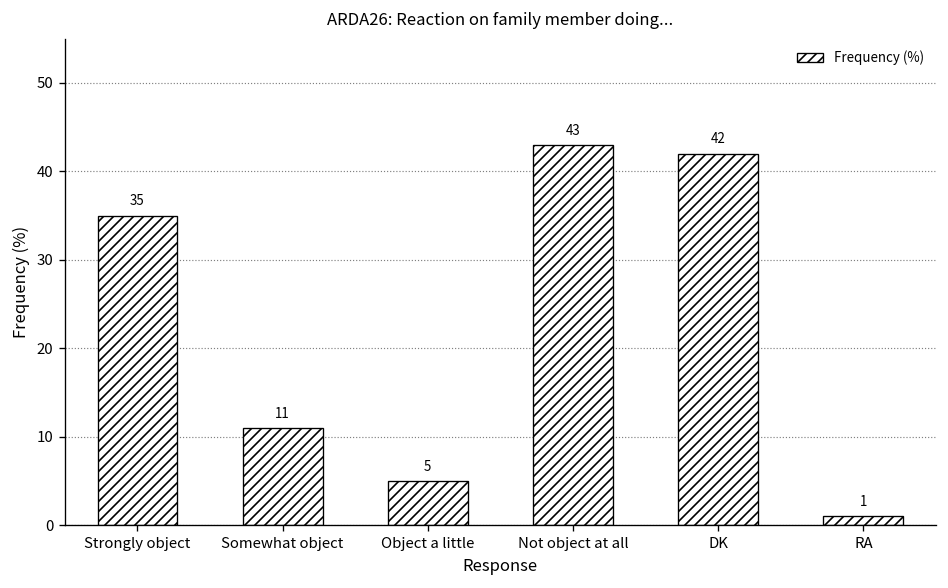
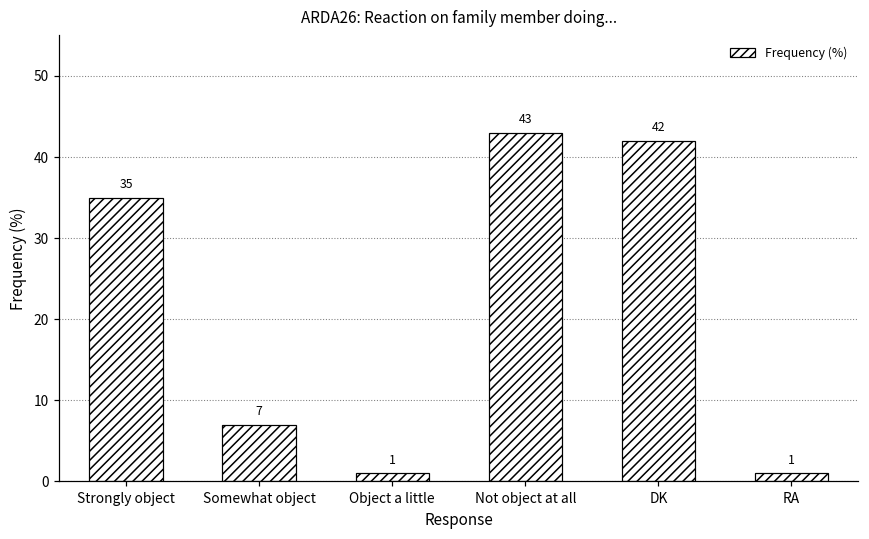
  {
    "Strongly object": 35,
-   "Somewhat object": 11,
-   "Object a little": 5,
+   "Somewhat object": 7,
+   "Object a little": 1,
    "Not object at all": 43,
    "DK": 42,
    "RA": 1
  }
